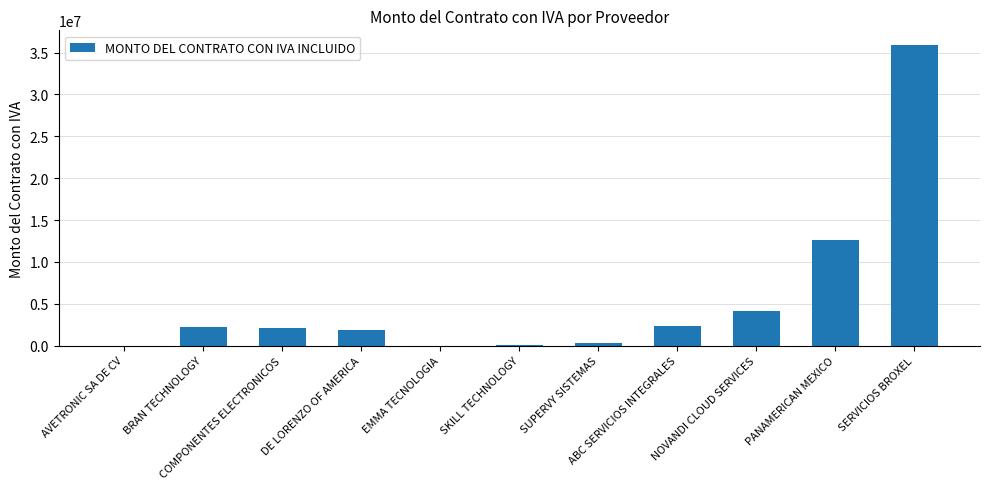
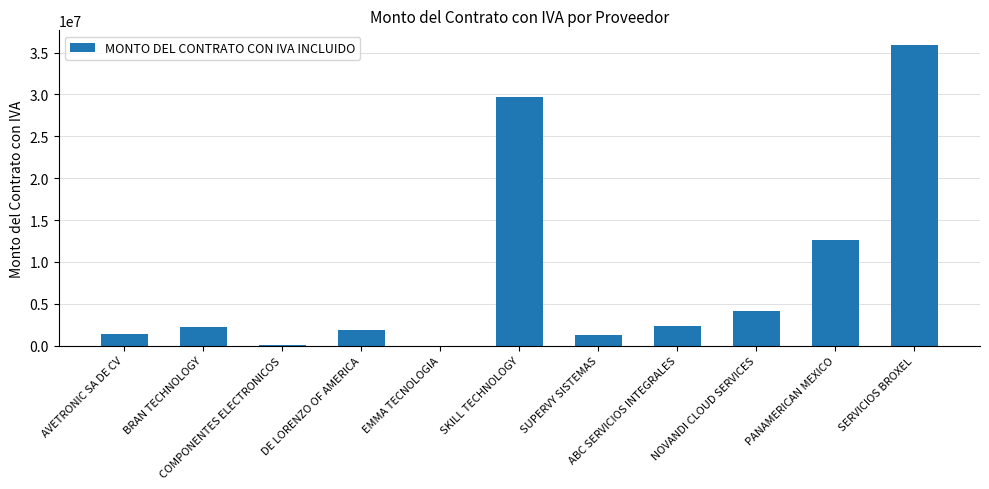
  {
-   "AVETRONIC SA DE CV": 0,
+   "AVETRONIC SA DE CV": 1000000,
    "BRAN TECHNOLOGY": 2000000,
-   "COMPONENTES ELECTRONICOS": 2000000,
+   "COMPONENTES ELECTRONICOS": 0,
    "DE LORENZO OF AMERICA": 2000000,
-   "SKILL TECHNOLOGY": 0,
-   "SUPERVY SISTEMAS": 0,
+   "SKILL TECHNOLOGY": 30000000,
+   "SUPERVY SISTEMAS": 1000000,
    "ABC SERVICIOS INTEGRALES": 2000000,
    "NOVANDI CLOUD SERVICES": 4000000,
    "PANAMERICAN MEXICO": 13000000,
    "SERVICIOS BROXEL": 36000000
  }
